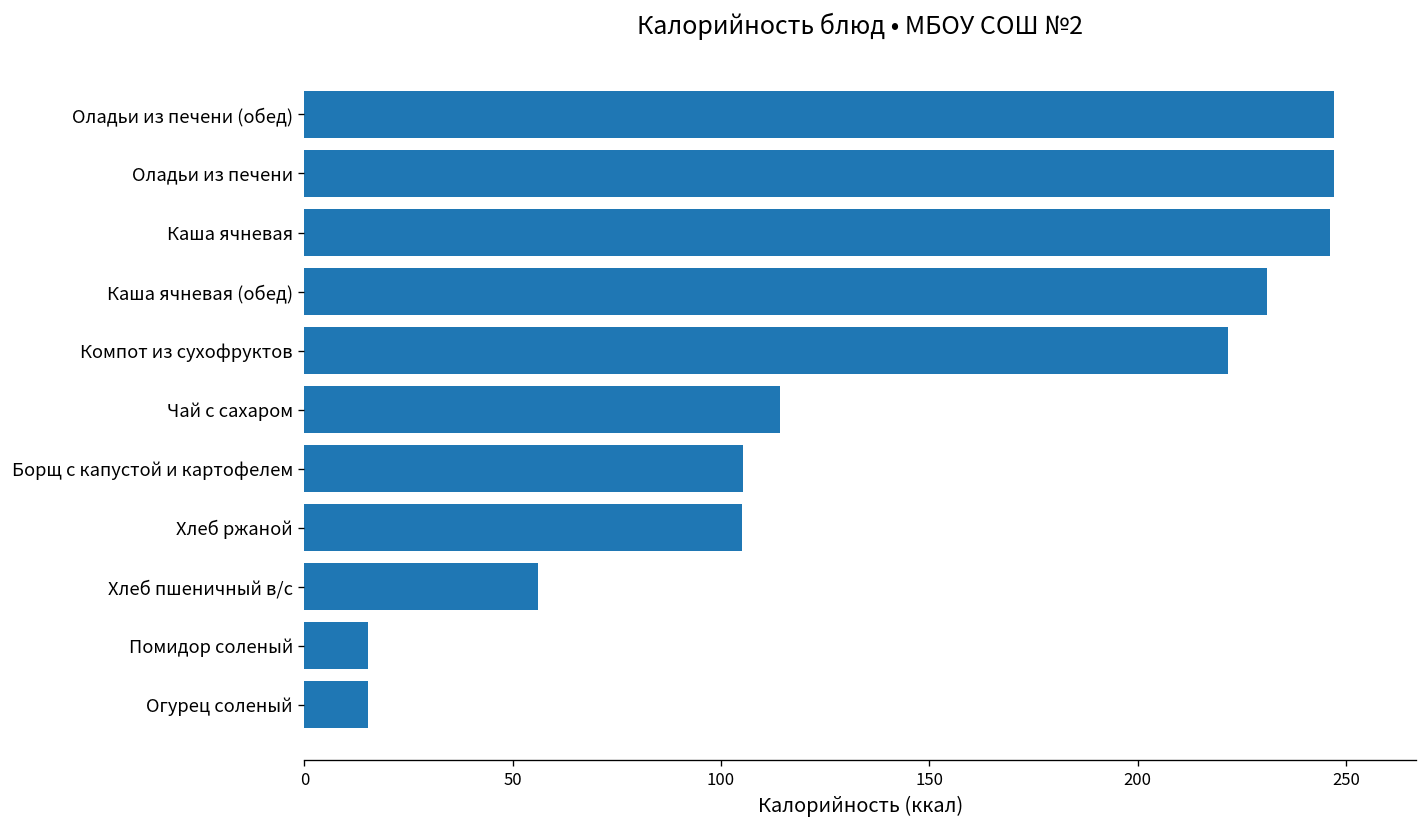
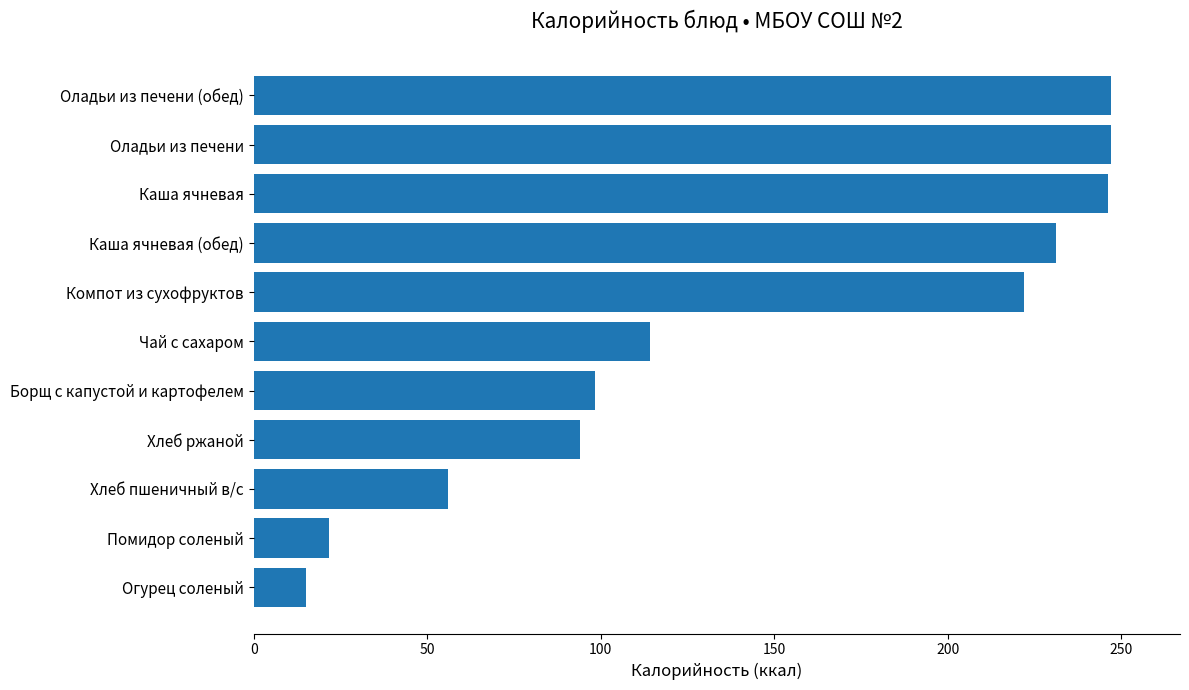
  {
    "Оладьи из печени (обед)": 247,
    "Оладьи из печени": 247,
    "Каша ячневая": 246,
    "Каша ячневая (обед)": 231,
    "Компот из сухофруктов": 222,
    "Чай с сахаром": 114,
-   "Борщ с капустой и картофелем": 105,
-   "Хлеб ржаной": 105,
+   "Борщ с капустой и картофелем": 98,
+   "Хлеб ржаной": 94,
    "Хлеб пшеничный в/с": 56,
-   "Помидор соленый": 15,
+   "Помидор соленый": 22,
    "Огурец соленый": 15
  }
